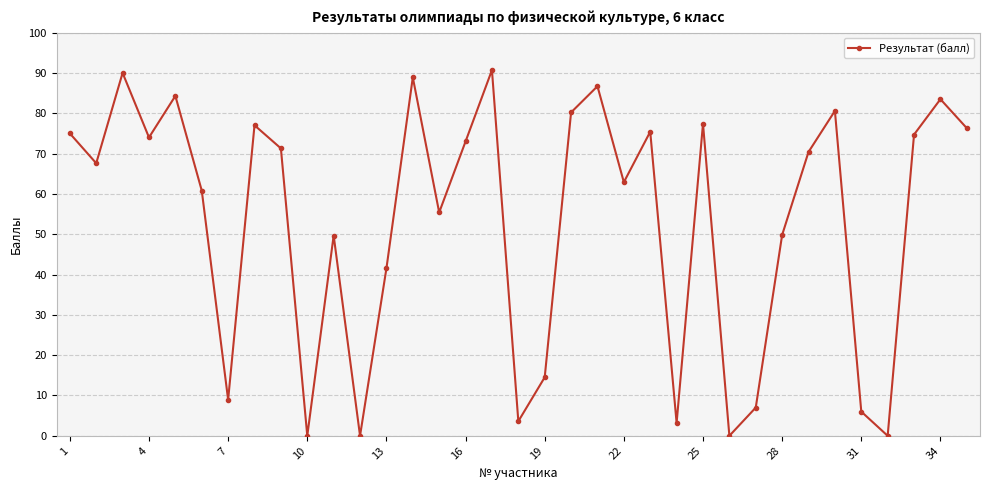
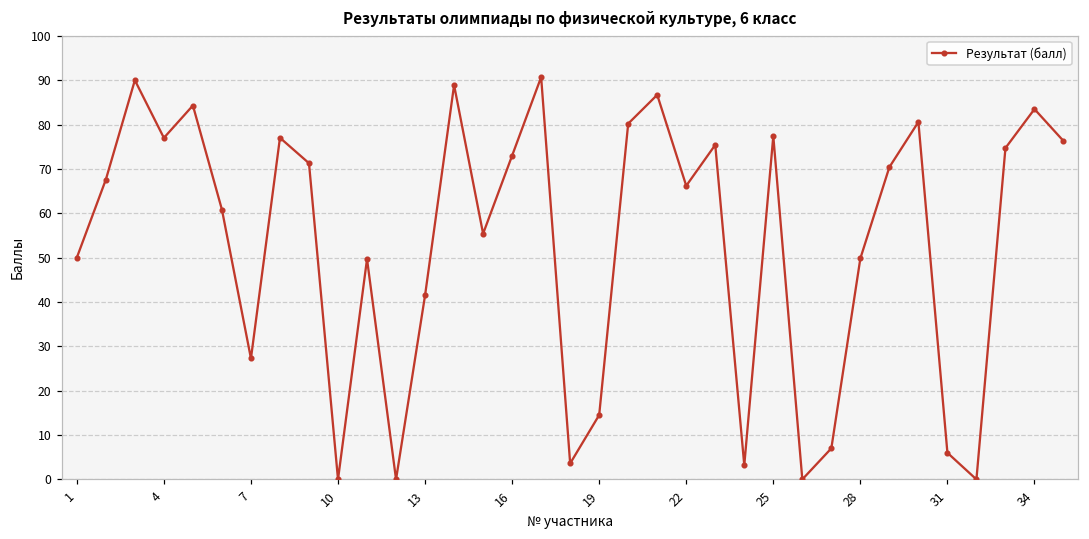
  {
-   "1": 75,
-   "4": 74,
-   "7": 9,
+   "1": 50,
+   "4": 77,
+   "7": 27,
    "10": 0,
    "13": 42,
    "16": 73,
    "19": 15,
-   "22": 63,
+   "22": 66,
    "25": 77,
    "28": 50,
    "31": 6,
    "34": 83
  }
